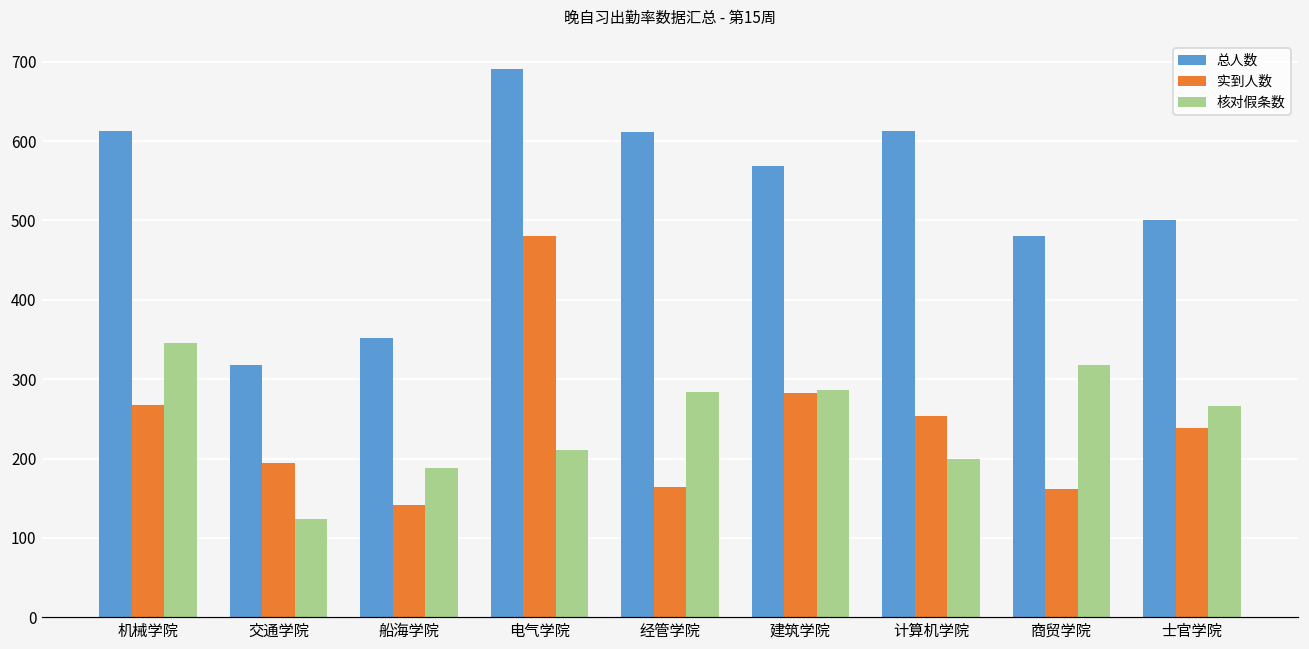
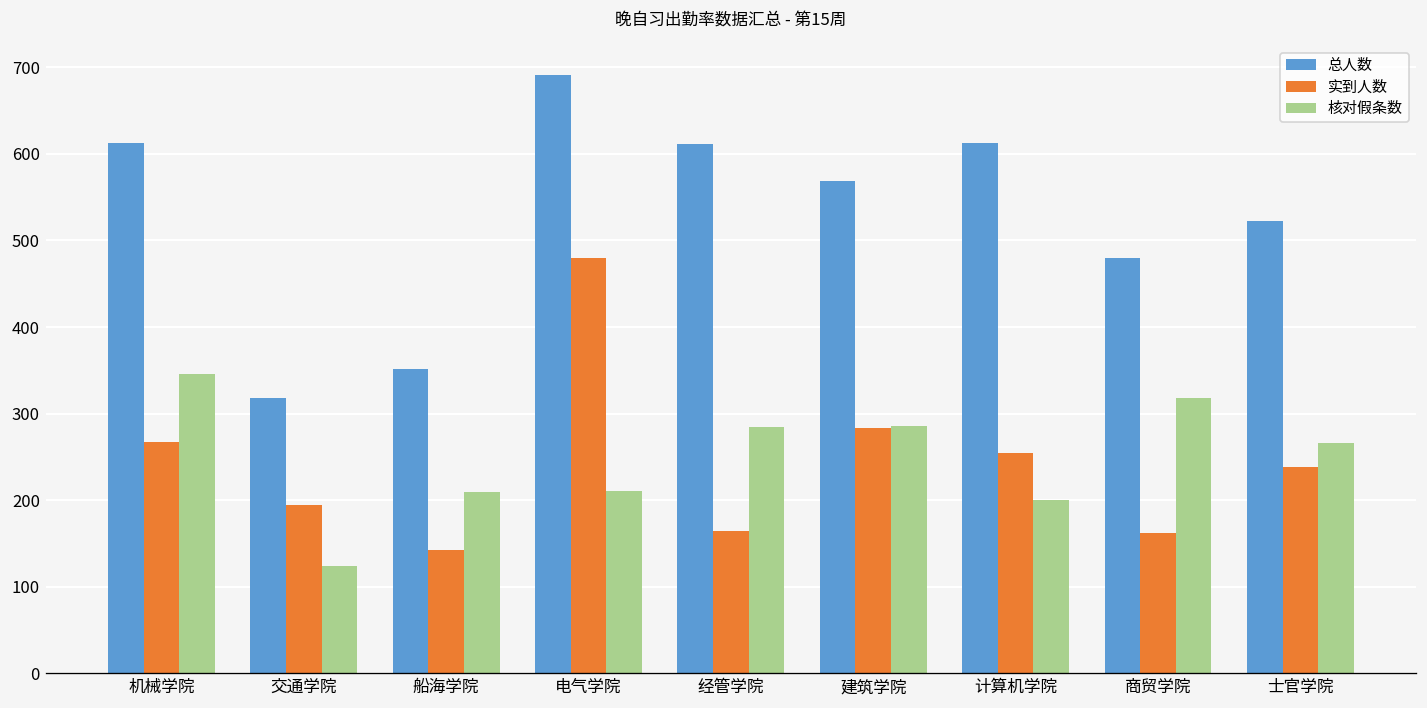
  {
    "总人数": {
      "机械学院": 610,
      "交通学院": 320,
      "船海学院": 350,
      "电气学院": 690,
      "经管学院": 610,
      "建筑学院": 570,
      "计算机学院": 610,
      "商贸学院": 480,
-     "士官学院": 500
+     "士官学院": 520
    },
    "实到人数": {
      "机械学院": 270,
      "交通学院": 190,
      "船海学院": 140,
      "电气学院": 480,
      "经管学院": 160,
      "建筑学院": 280,
      "计算机学院": 250,
      "商贸学院": 160,
      "士官学院": 240
    },
    "核对假条数": {
      "机械学院": 350,
      "交通学院": 120,
-     "船海学院": 190,
+     "船海学院": 210,
      "电气学院": 210,
      "经管学院": 280,
      "建筑学院": 290,
      "计算机学院": 200,
      "商贸学院": 320,
      "士官学院": 270
    }
  }
